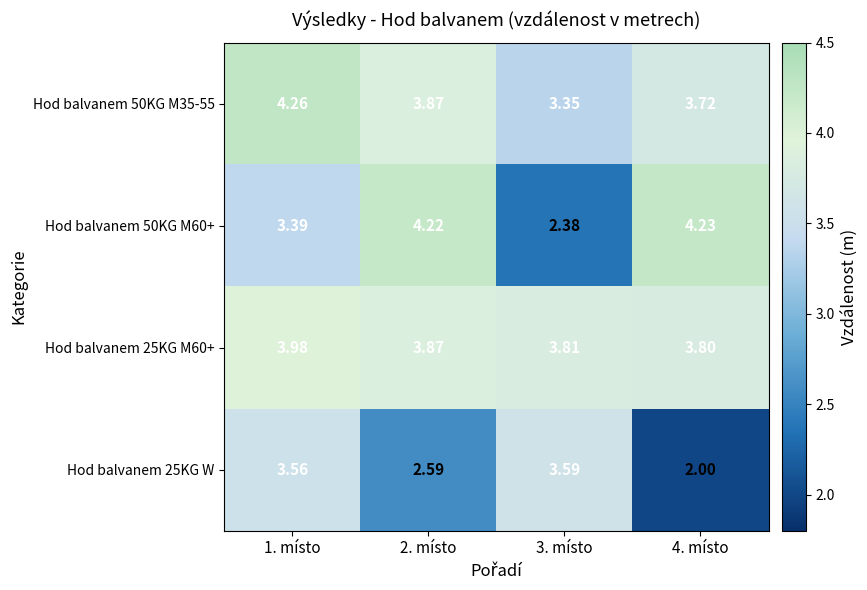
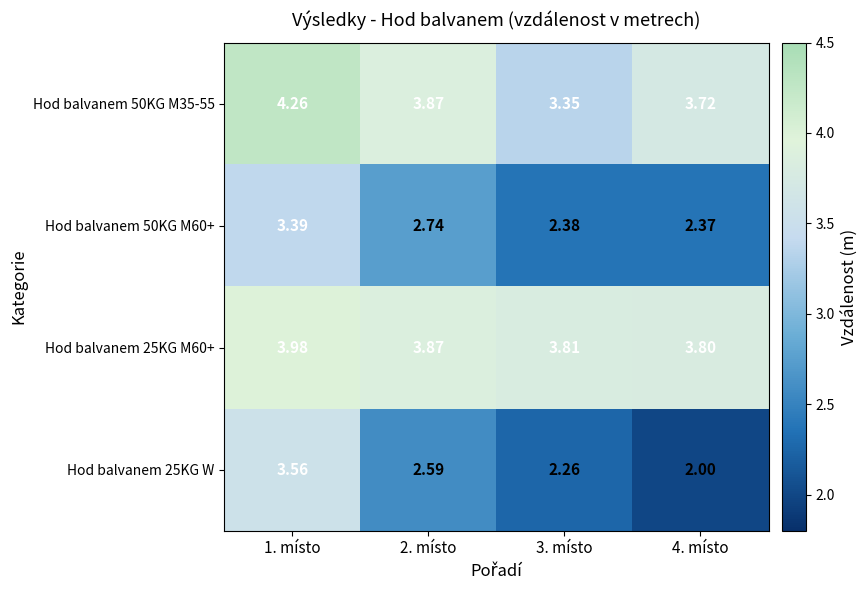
  {
    "Hod balvanem 50KG M35-55": {
      "1. místo": 4.26,
      "3. místo": 3.35
    },
    "Hod balvanem 50KG M60+": {
      "1. místo": 3.39,
-     "2. místo": 4.22,
+     "2. místo": 2.74,
      "3. místo": 2.38,
-     "4. místo": 4.23
+     "4. místo": 2.37
    },
    "Hod balvanem 25KG W": {
      "1. místo": 3.56,
      "2. místo": 2.59,
-     "3. místo": 3.59,
+     "3. místo": 2.26,
      "4. místo": 2.00
    }
  }
